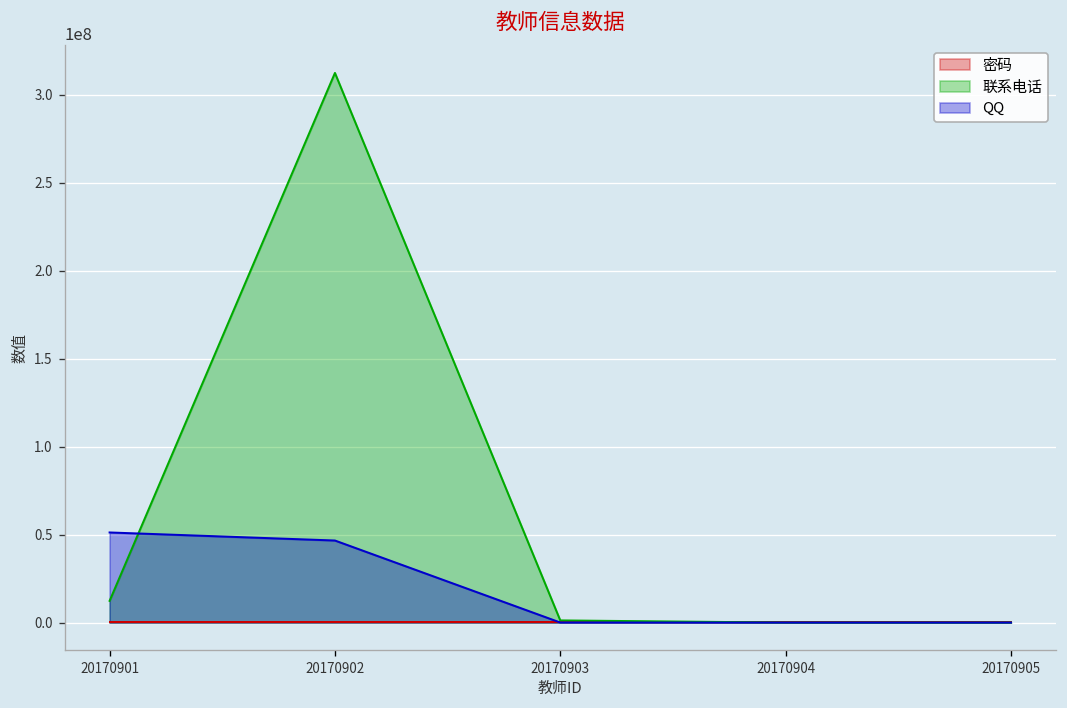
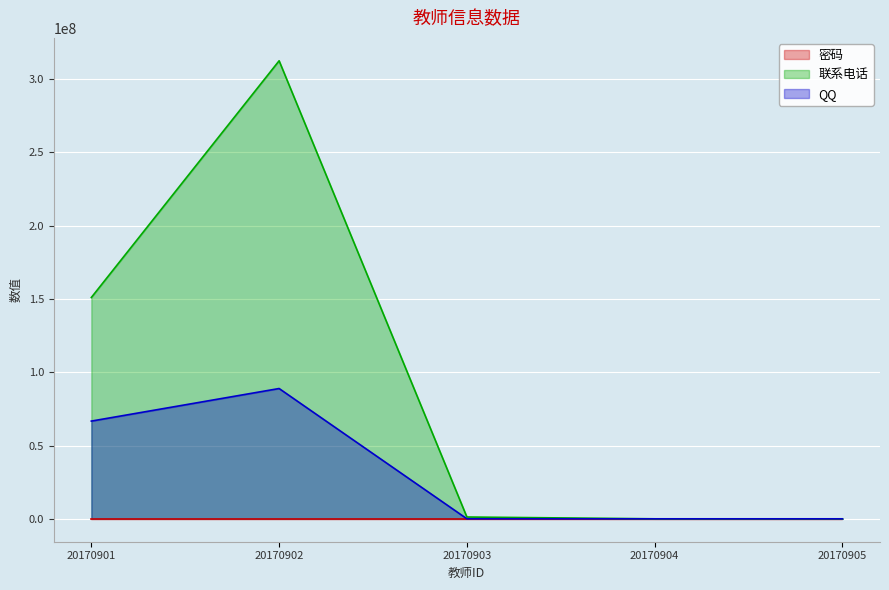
  {
    "密码": {
      "20170901": 0,
      "20170902": 0
    },
    "联系电话": {
-     "20170901": 12000000,
+     "20170901": 151000000,
      "20170902": 312000000
    },
    "QQ": {
-     "20170901": 51000000,
-     "20170902": 47000000
+     "20170901": 67000000,
+     "20170902": 89000000
    }
  }
